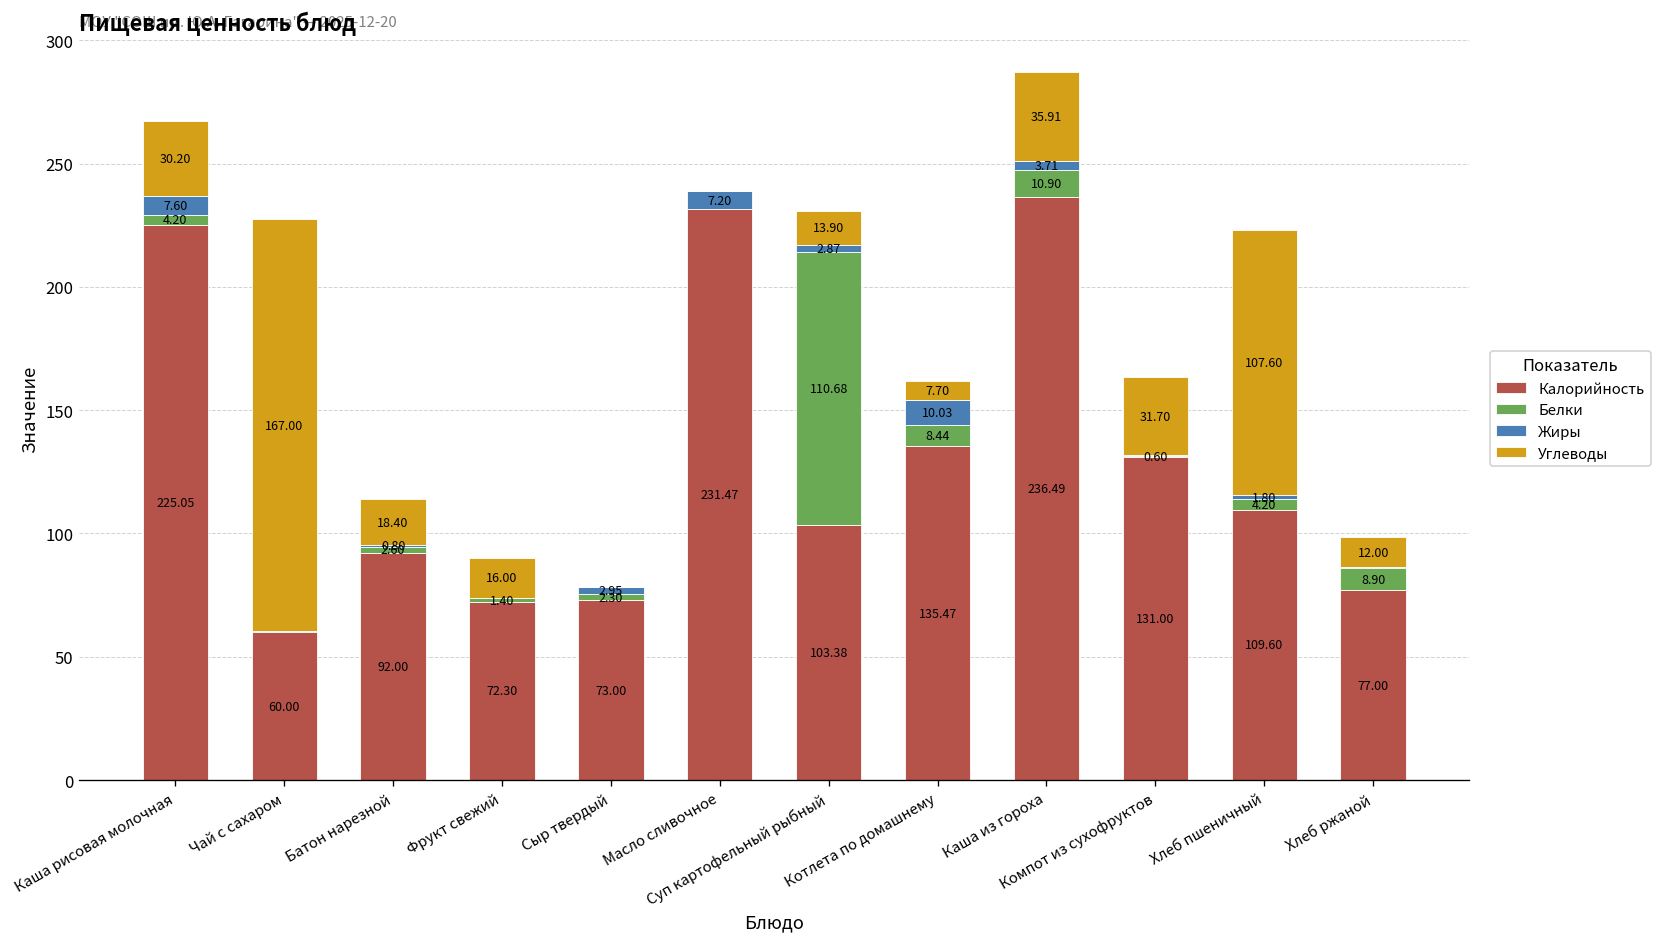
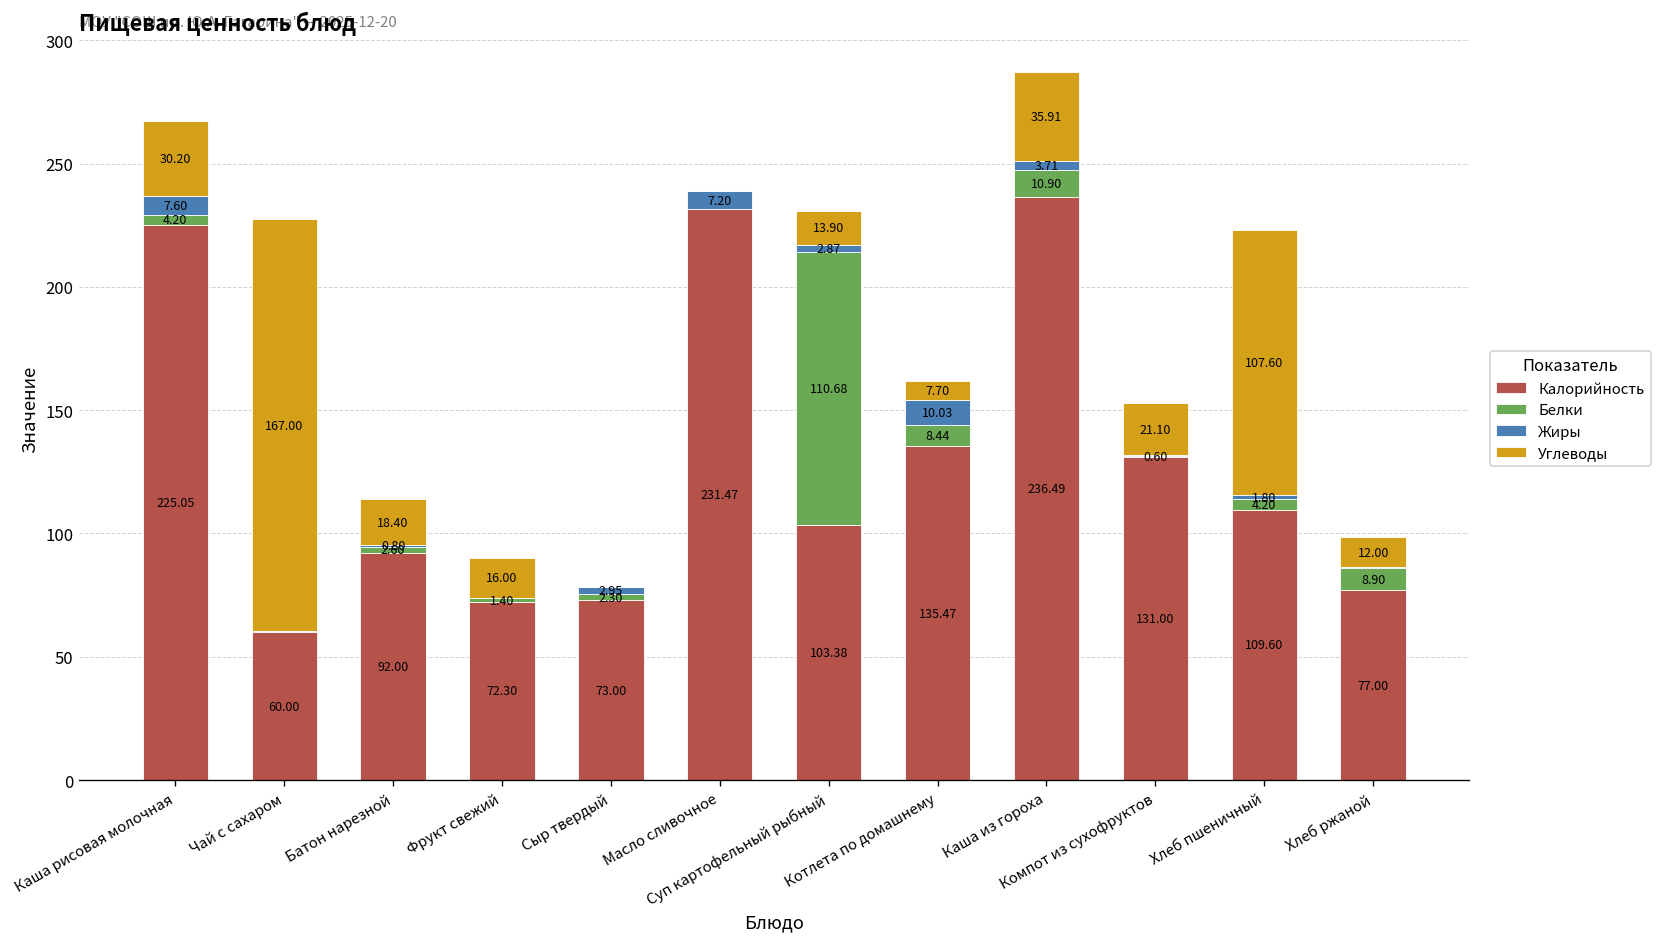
  {
    "Калорийность": {
      "Каша рисовая молочная": 225.05,
      "Чай с сахаром": 60.00,
      "Батон нарезной": 92.00,
      "Фрукт свежий": 72.30,
      "Сыр твердый": 73.00,
      "Масло сливочное": 231.47,
      "Суп картофельный рыбный": 103.38,
      "Котлета по домашнему": 135.47,
      "Каша из гороха": 236.49,
      "Компот из сухофруктов": 131.00,
      "Хлеб пшеничный": 109.60,
      "Хлеб ржаной": 77.00
    },
    "Белки": {
      "Каша рисовая молочная": 4.20,
      "Фрукт свежий": 1.40,
      "Суп картофельный рыбный": 110.68,
      "Котлета по домашнему": 8.44,
      "Каша из гороха": 10.90,
      "Компот из сухофруктов": 0.60,
      "Хлеб ржаной": 8.90
    },
    "Жиры": {
      "Каша рисовая молочная": 7.60,
      "Масло сливочное": 7.20,
      "Суп картофельный рыбный": 2.87,
      "Котлета по домашнему": 10.03,
      "Каша из гороха": 3.71
    },
    "Углеводы": {
      "Каша рисовая молочная": 30.20,
      "Чай с сахаром": 167.00,
      "Батон нарезной": 18.40,
      "Фрукт свежий": 16.00,
      "Суп картофельный рыбный": 13.90,
      "Котлета по домашнему": 7.70,
      "Каша из гороха": 35.91,
-     "Компот из сухофруктов": 31.70,
+     "Компот из сухофруктов": 21.10,
      "Хлеб пшеничный": 107.60,
      "Хлеб ржаной": 12.00
    }
  }
